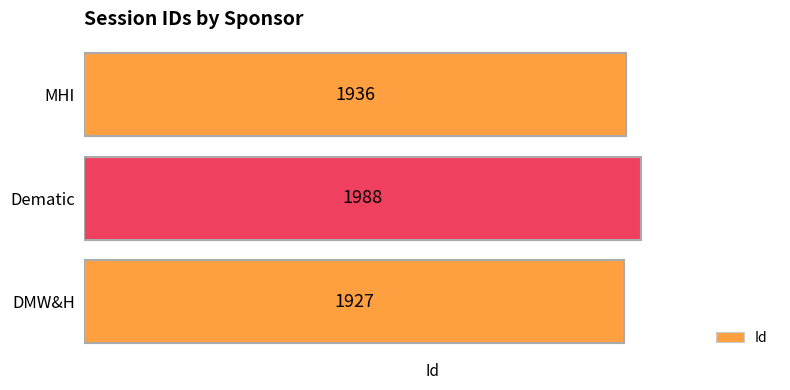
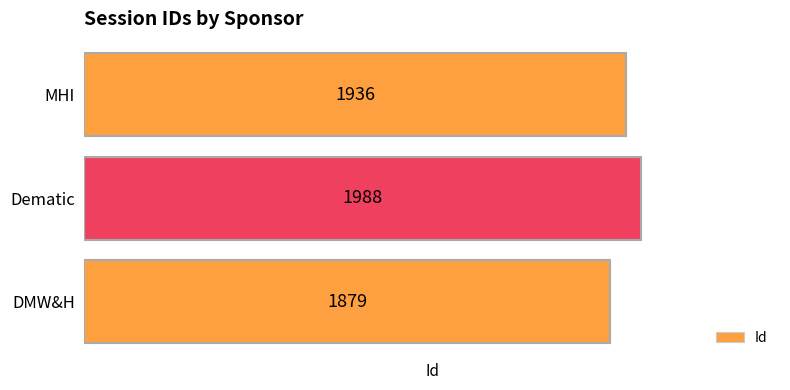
  {
    "MHI": 1936,
    "Dematic": 1988,
-   "DMW&H": 1927
+   "DMW&H": 1879
  }
